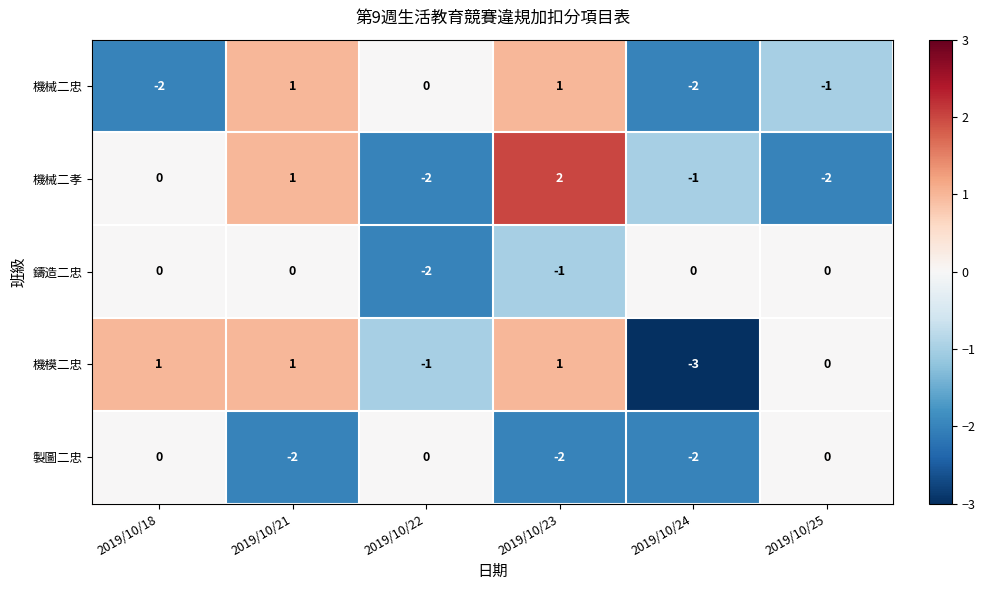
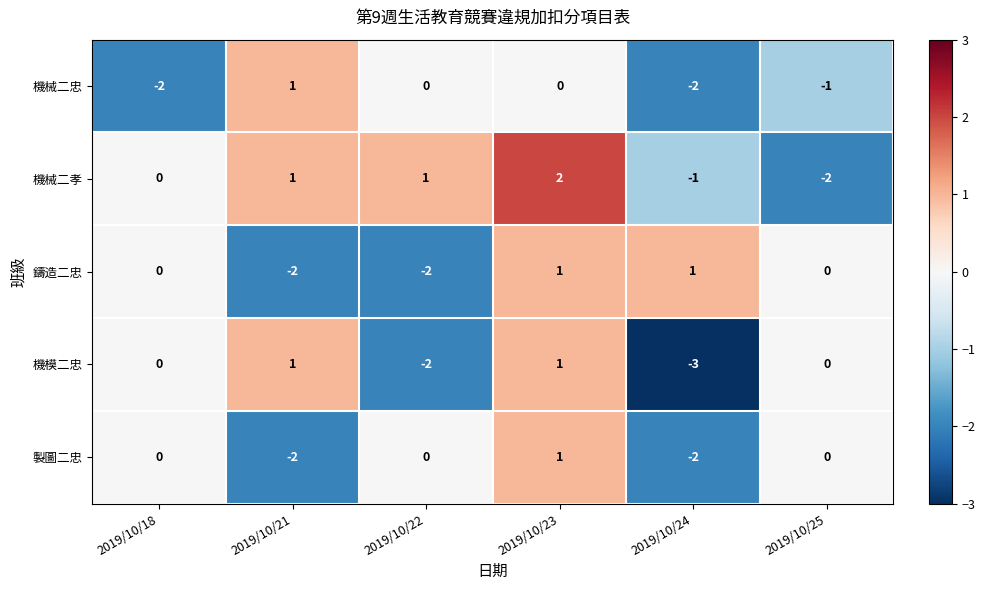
  {
    "機械二忠": {
      "2019/10/18": -2,
      "2019/10/21": 1,
      "2019/10/22": 0,
-     "2019/10/23": 1,
+     "2019/10/23": 0,
      "2019/10/24": -2,
      "2019/10/25": -1
    },
    "機械二孝": {
      "2019/10/18": 0,
      "2019/10/21": 1,
-     "2019/10/22": -2,
+     "2019/10/22": 1,
      "2019/10/23": 2,
      "2019/10/24": -1,
      "2019/10/25": -2
    },
    "鑄造二忠": {
      "2019/10/18": 0,
-     "2019/10/21": 0,
+     "2019/10/21": -2,
      "2019/10/22": -2,
-     "2019/10/23": -1,
-     "2019/10/24": 0,
+     "2019/10/23": 1,
+     "2019/10/24": 1,
      "2019/10/25": 0
    },
    "機模二忠": {
-     "2019/10/18": 1,
+     "2019/10/18": 0,
      "2019/10/21": 1,
-     "2019/10/22": -1,
+     "2019/10/22": -2,
      "2019/10/23": 1,
      "2019/10/24": -3,
      "2019/10/25": 0
    },
    "製圖二忠": {
      "2019/10/18": 0,
      "2019/10/21": -2,
      "2019/10/22": 0,
-     "2019/10/23": -2,
+     "2019/10/23": 1,
      "2019/10/24": -2,
      "2019/10/25": 0
    }
  }
